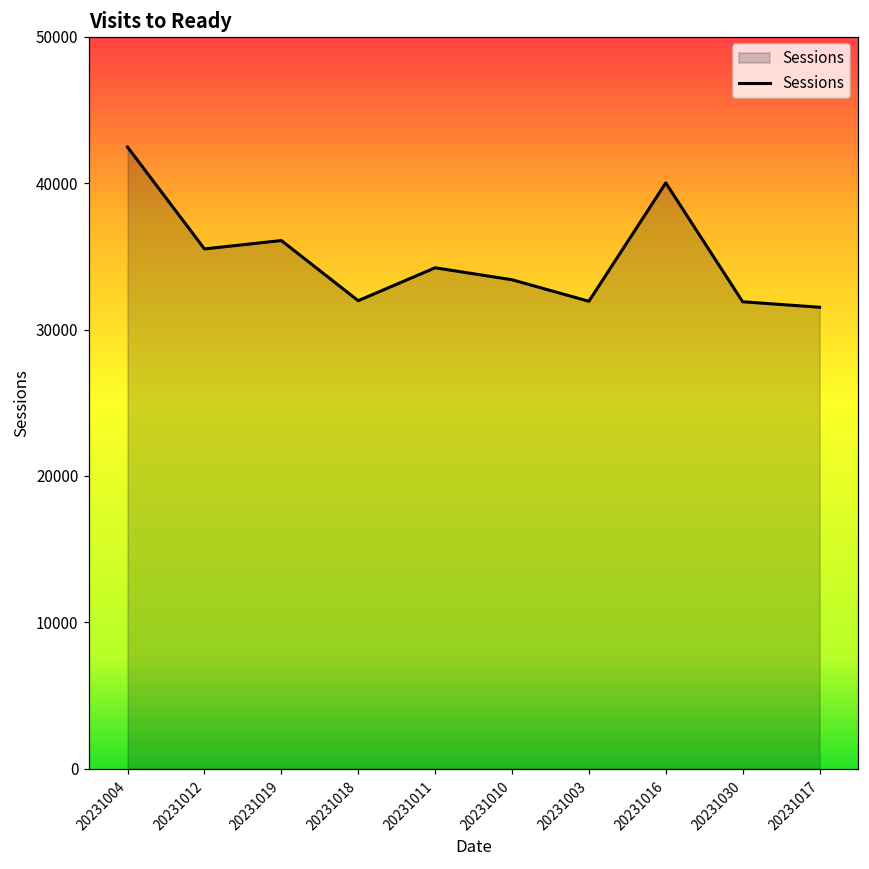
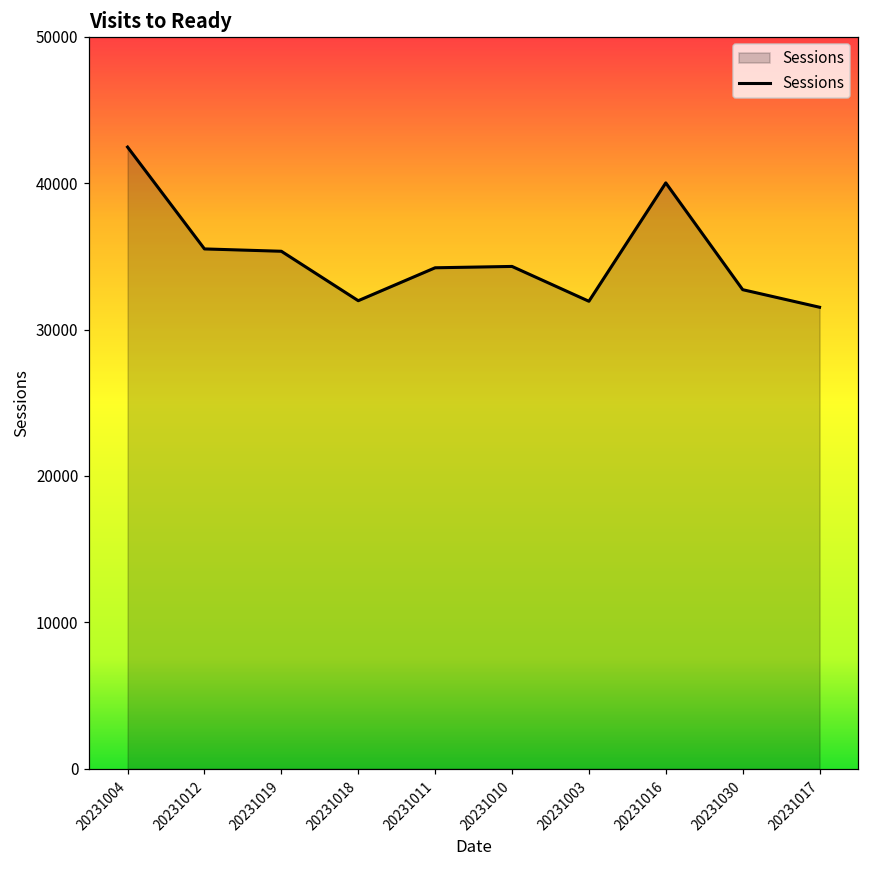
  {
    "20231004": 42500,
    "20231012": 35500,
-   "20231019": 36100,
+   "20231019": 35300,
    "20231018": 32000,
    "20231011": 34200,
-   "20231010": 33400,
+   "20231010": 34300,
    "20231003": 31900,
    "20231016": 40000,
-   "20231030": 31900,
+   "20231030": 32700,
    "20231017": 31500
  }
